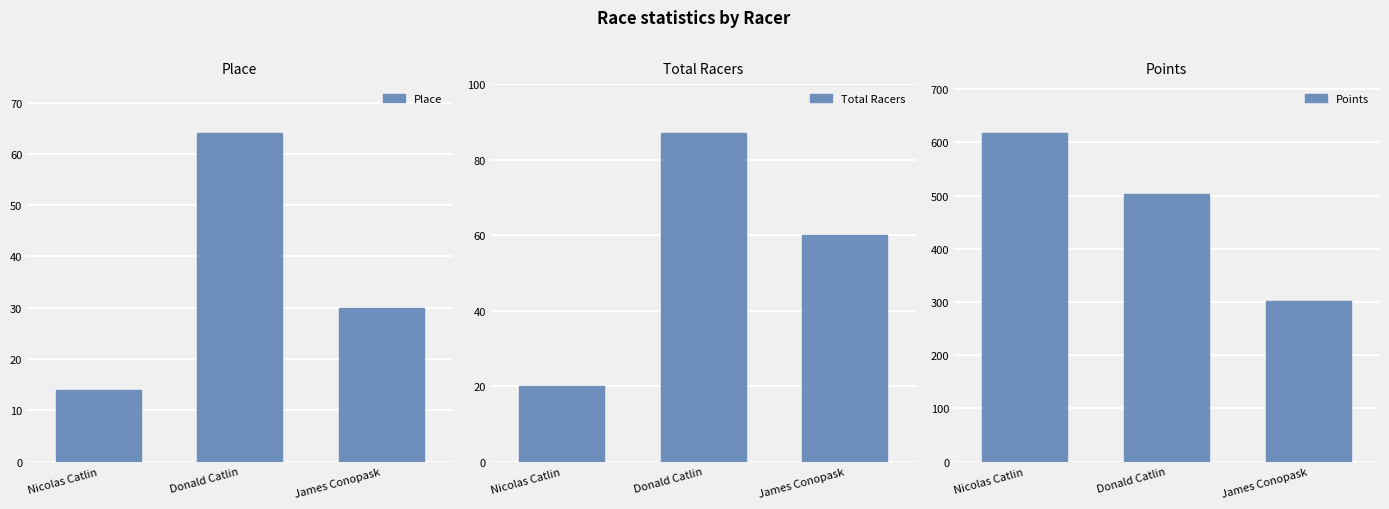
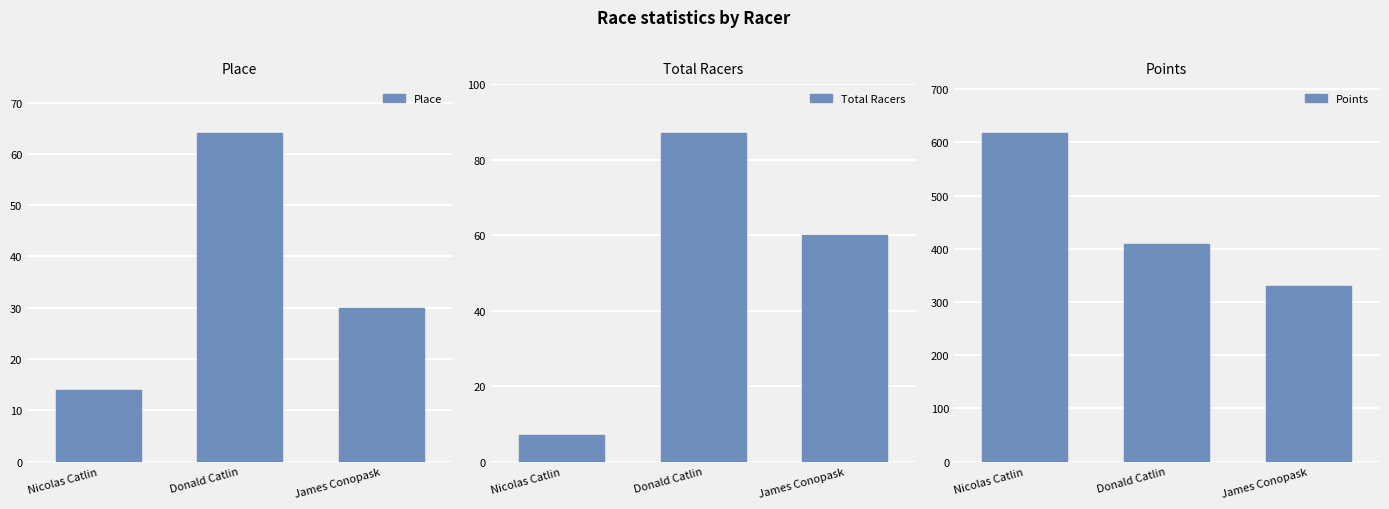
  {
    "Place": {
      "Nicolas Catlin": 14,
      "Donald Catlin": 64,
      "James Conopask": 30
    },
    "Total Racers": {
-     "Nicolas Catlin": 20,
+     "Nicolas Catlin": 7,
      "Donald Catlin": 87,
      "James Conopask": 60
    },
    "Points": {
      "Nicolas Catlin": 620,
-     "Donald Catlin": 500,
-     "James Conopask": 300
+     "Donald Catlin": 410,
+     "James Conopask": 330
    }
  }
